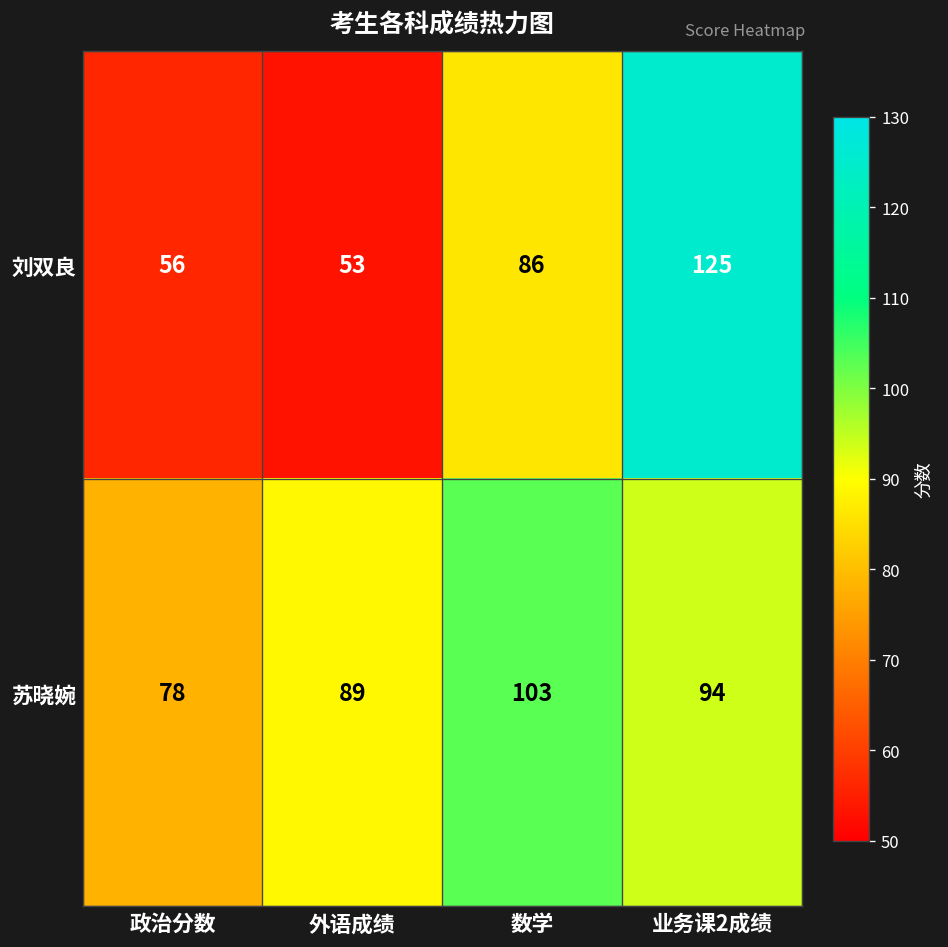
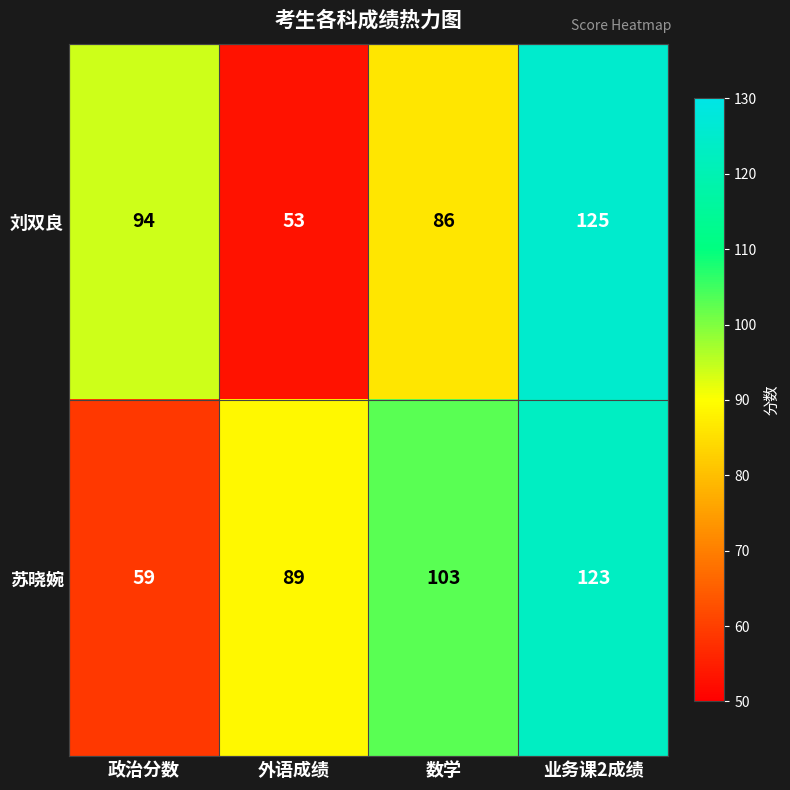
  {
    "刘双良": {
-     "政治分数": 56,
+     "政治分数": 94,
      "外语成绩": 53,
      "数学": 86,
      "业务课2成绩": 125
    },
    "苏晓婉": {
-     "政治分数": 78,
+     "政治分数": 59,
      "外语成绩": 89,
      "数学": 103,
-     "业务课2成绩": 94
+     "业务课2成绩": 123
    }
  }
